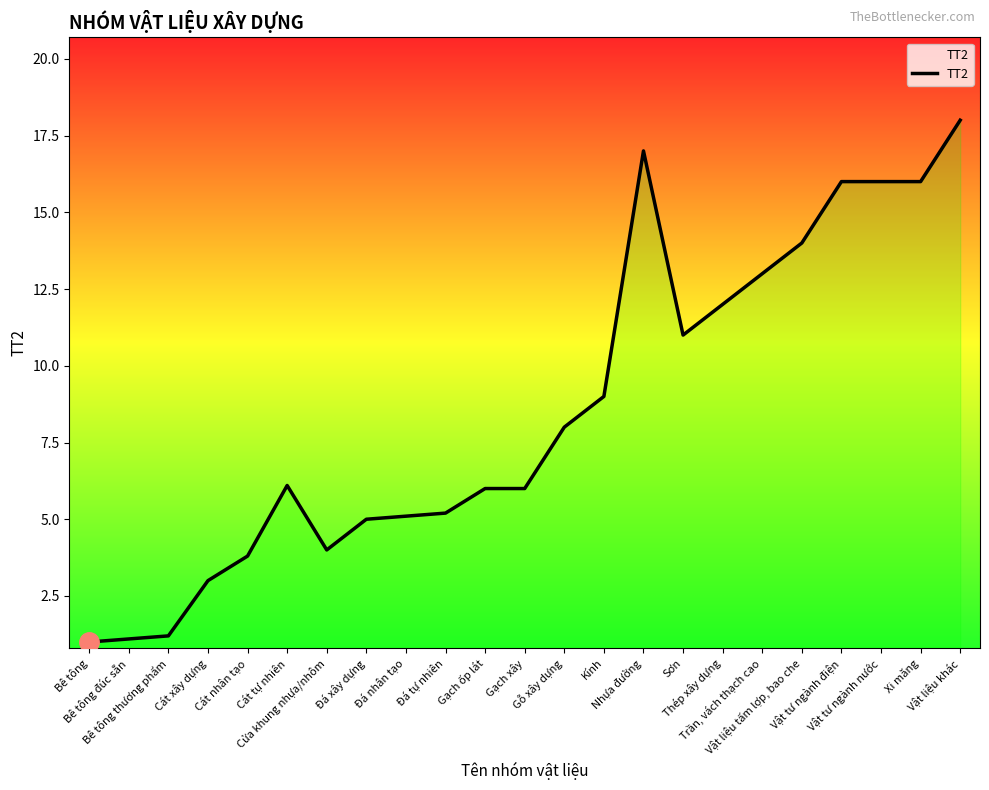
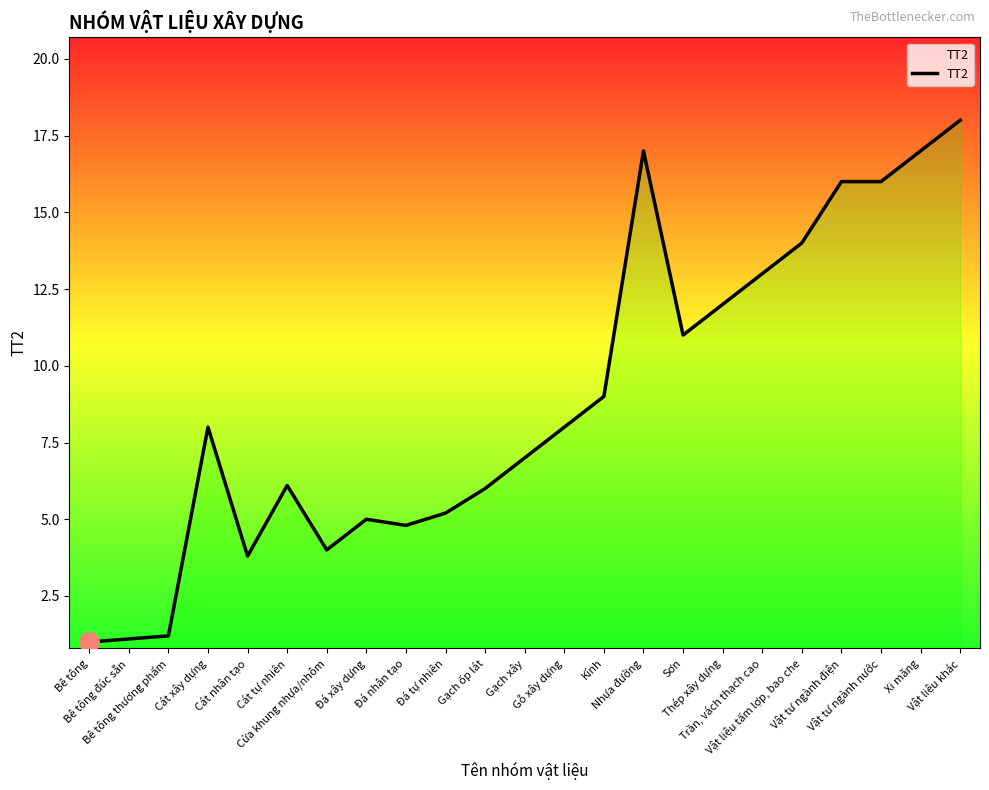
  {
    "TT2": {
      "Bê tông đúc sẵn": 1.1,
      "Bê tông thương phẩm": 1.2,
-     "Cát xây dựng": 3,
+     "Cát xây dựng": 8,
      "Cát nhân tạo": 3.8,
      "Cát tự nhiên": 6.1,
      "Cửa khung nhựa/nhôm": 4.0,
      "Đá xây dựng": 5.0,
-     "Đá nhân tạo": 5.1,
+     "Đá nhân tạo": 4.8,
      "Đá tự nhiên": 5.2,
      "Gạch ốp lát": 6.0,
-     "Gạch xây": 6,
+     "Gạch xây": 7,
      "Gỗ xây dựng": 8.0,
      "Kính": 9.0,
      "Nhựa đường": 17.0,
      "Sơn": 11.0,
      "Thép xây dựng": 12.0,
      "Trần, vách thạch cao": 13.0,
      "Vật liệu tấm lợp, bao che": 14.0,
      "Vật tư ngành điện": 16.0,
      "Vật tư ngành nước": 16.0,
-     "Xi măng": 16,
+     "Xi măng": 17,
      "Vật liệu khác": 18.0
    }
  }
